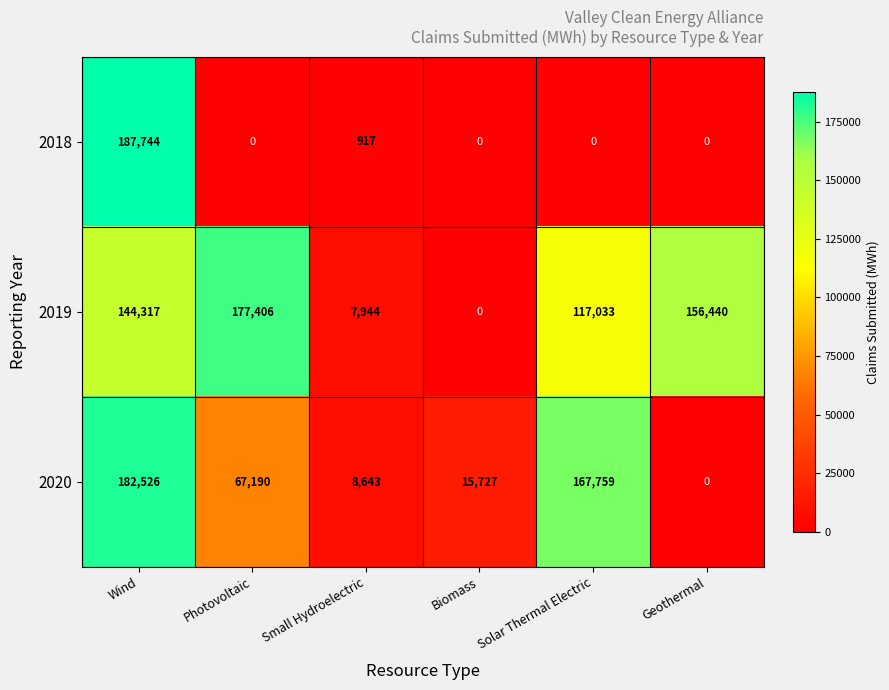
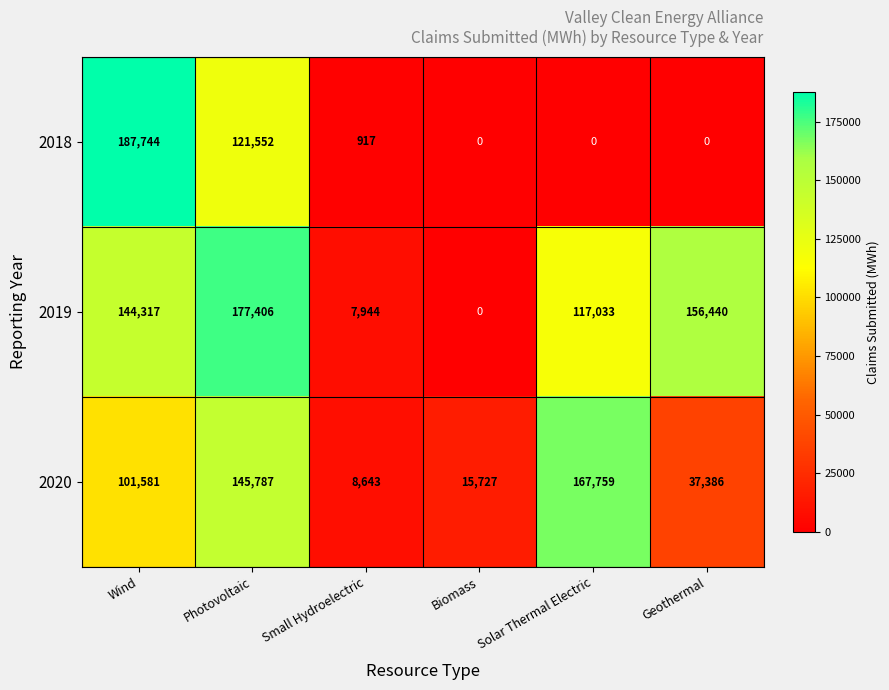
  {
    "2018": {
      "Wind": "187,744",
-     "Photovoltaic": "0",
+     "Photovoltaic": "121,552",
      "Small Hydroelectric": "917",
      "Biomass": "0",
      "Solar Thermal Electric": "0",
      "Geothermal": "0"
    },
    "2019": {
      "Wind": "144,317",
      "Photovoltaic": "177,406",
      "Small Hydroelectric": "7,944",
      "Biomass": "0",
      "Solar Thermal Electric": "117,033",
      "Geothermal": "156,440"
    },
    "2020": {
-     "Wind": "182,526",
-     "Photovoltaic": "67,190",
+     "Wind": "101,581",
+     "Photovoltaic": "145,787",
      "Small Hydroelectric": "8,643",
      "Biomass": "15,727",
      "Solar Thermal Electric": "167,759",
-     "Geothermal": "0"
+     "Geothermal": "37,386"
    }
  }
